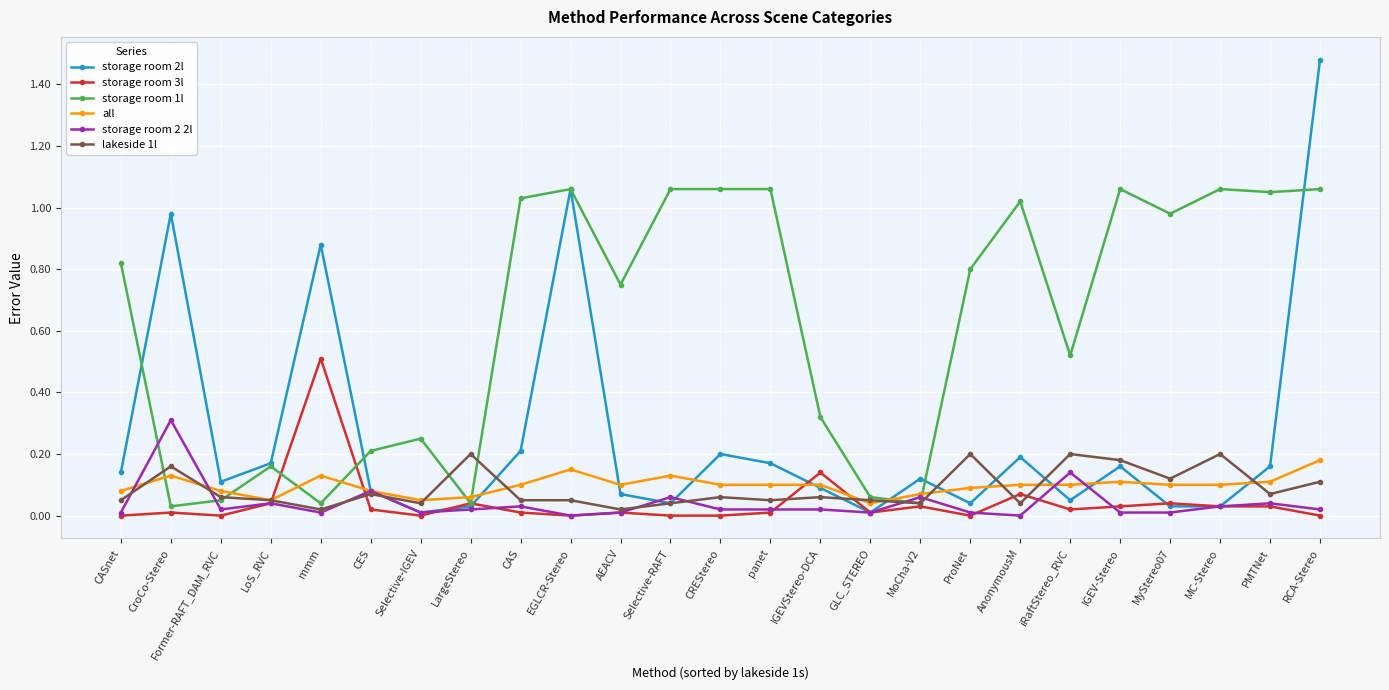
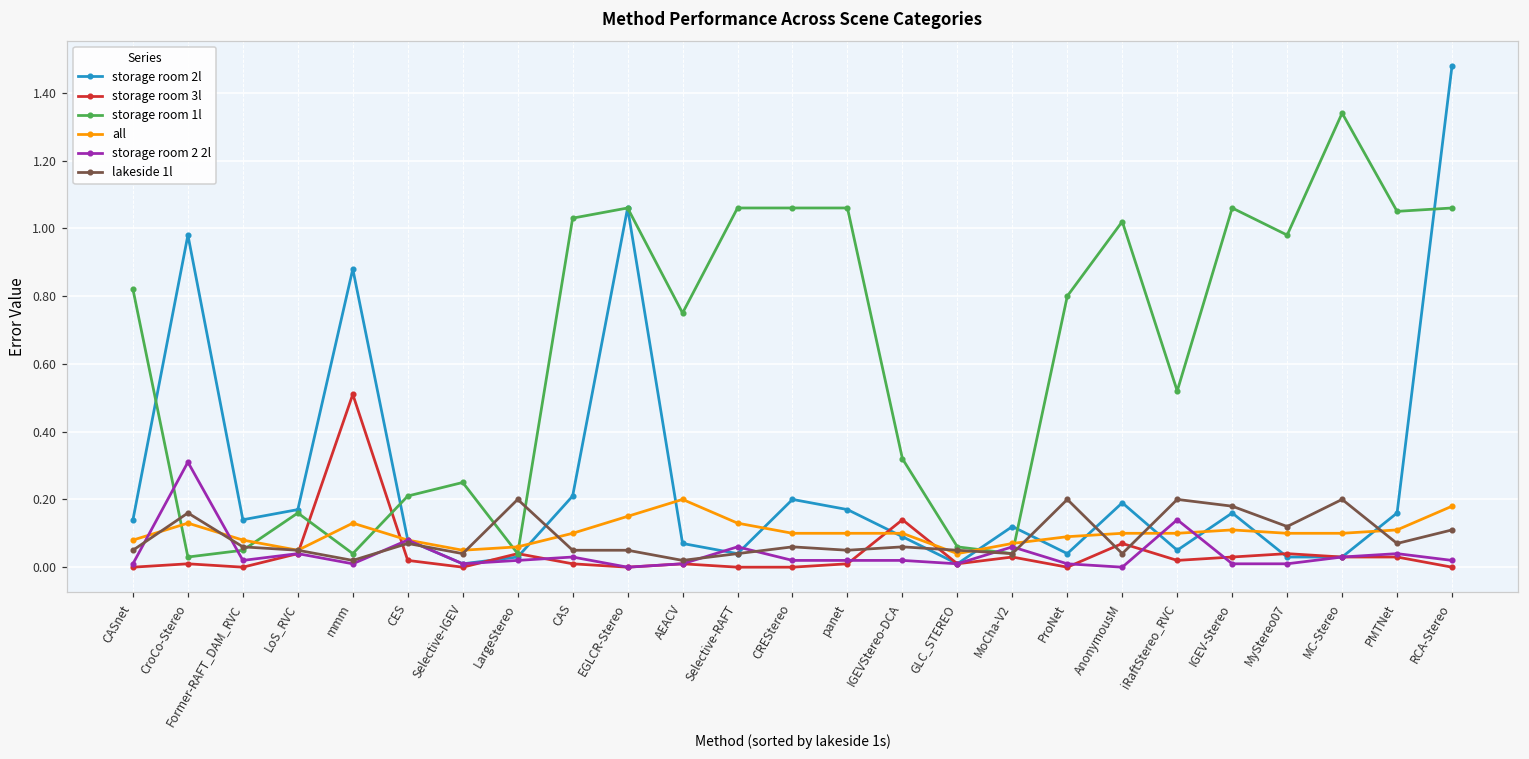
  {
    "storage room 2l": {
      "CASnet": 0.14,
      "CroCo-Stereo": 0.98,
-     "Former-RAFT_DAM_RVC": 0.11,
+     "Former-RAFT_DAM_RVC": 0.14,
      "LoS_RVC": 0.17,
      "mmm": 0.88,
      "LargeStereo": 0.03,
      "CAS": 0.21,
      "AEACV": 0.07,
      "CREStereo": 0.20,
      "panet": 0.17,
      "IGEVStereo-DCA": 0.09,
      "MoCha-V2": 0.12,
      "ProNet": 0.04,
      "AnonymousM": 0.19,
      "iRaftStereo_RVC": 0.05,
      "IGEV-Stereo": 0.16,
      "MyStereo07": 0.03,
      "PMTNet": 0.16,
      "RCA-Stereo": 1.48
    },
    "storage room 3l": {
      "CASnet": 0.00,
      "CroCo-Stereo": 0.01,
      "Former-RAFT_DAM_RVC": 0.00,
      "mmm": 0.51,
      "CES": 0.02,
      "Selective-IGEV": 0.00,
      "CAS": 0.01,
      "Selective-RAFT": 0.00,
      "CREStereo": 0.00,
      "panet": 0.01,
      "IGEVStereo-DCA": 0.14,
      "MoCha-V2": 0.03,
      "ProNet": 0.00,
      "AnonymousM": 0.07,
      "iRaftStereo_RVC": 0.02,
      "IGEV-Stereo": 0.03,
      "MyStereo07": 0.04,
      "PMTNet": 0.03,
      "RCA-Stereo": 0.00
    },
    "storage room 1l": {
      "CASnet": 0.82,
      "CroCo-Stereo": 0.03,
      "Former-RAFT_DAM_RVC": 0.05,
      "LoS_RVC": 0.16,
      "mmm": 0.04,
      "CES": 0.21,
      "Selective-IGEV": 0.25,
      "CAS": 1.03,
      "AEACV": 0.75,
      "Selective-RAFT": 1.06,
      "CREStereo": 1.06,
      "panet": 1.06,
      "IGEVStereo-DCA": 0.32,
      "GLC_STEREO": 0.06,
      "ProNet": 0.80,
      "AnonymousM": 1.02,
      "iRaftStereo_RVC": 0.52,
      "IGEV-Stereo": 1.06,
      "MyStereo07": 0.98,
-     "MC-Stereo": 1.06,
+     "MC-Stereo": 1.34,
      "PMTNet": 1.05,
      "RCA-Stereo": 1.06
    },
    "all": {
      "CASnet": 0.08,
      "CroCo-Stereo": 0.13,
      "Former-RAFT_DAM_RVC": 0.08,
      "mmm": 0.13,
      "Selective-IGEV": 0.05,
      "LargeStereo": 0.06,
      "CAS": 0.1,
      "EGLCR-Stereo": 0.15,
-     "AEACV": 0.1,
+     "AEACV": 0.2,
      "Selective-RAFT": 0.13,
      "CREStereo": 0.1,
      "panet": 0.1,
      "IGEVStereo-DCA": 0.1,
      "GLC_STEREO": 0.04,
      "MoCha-V2": 0.07,
      "ProNet": 0.09,
      "AnonymousM": 0.1,
      "iRaftStereo_RVC": 0.1,
      "IGEV-Stereo": 0.11,
      "MyStereo07": 0.1,
      "MC-Stereo": 0.1,
      "PMTNet": 0.11,
      "RCA-Stereo": 0.18
    },
    "storage room 2 2l": {
      "CASnet": 0.01,
      "CroCo-Stereo": 0.31,
      "Former-RAFT_DAM_RVC": 0.02,
      "mmm": 0.01,
      "LargeStereo": 0.02,
      "CAS": 0.03,
      "Selective-RAFT": 0.06,
      "CREStereo": 0.02,
      "panet": 0.02,
      "IGEVStereo-DCA": 0.02,
      "MoCha-V2": 0.06,
      "ProNet": 0.01,
      "AnonymousM": 0.00,
      "iRaftStereo_RVC": 0.14,
      "IGEV-Stereo": 0.01,
      "MyStereo07": 0.01,
      "PMTNet": 0.04,
      "RCA-Stereo": 0.02
    },
    "lakeside 1l": {
      "CASnet": 0.05,
      "CroCo-Stereo": 0.16,
      "Former-RAFT_DAM_RVC": 0.06,
      "mmm": 0.02,
      "CES": 0.07,
      "Selective-IGEV": 0.04,
      "LargeStereo": 0.20,
      "CAS": 0.05,
      "EGLCR-Stereo": 0.05,
      "AEACV": 0.02,
      "CREStereo": 0.06,
      "panet": 0.05,
      "IGEVStereo-DCA": 0.06,
      "GLC_STEREO": 0.05,
      "ProNet": 0.20,
      "AnonymousM": 0.04,
      "iRaftStereo_RVC": 0.20,
      "IGEV-Stereo": 0.18,
      "MyStereo07": 0.12,
      "MC-Stereo": 0.20,
      "PMTNet": 0.07,
      "RCA-Stereo": 0.11
    }
  }
